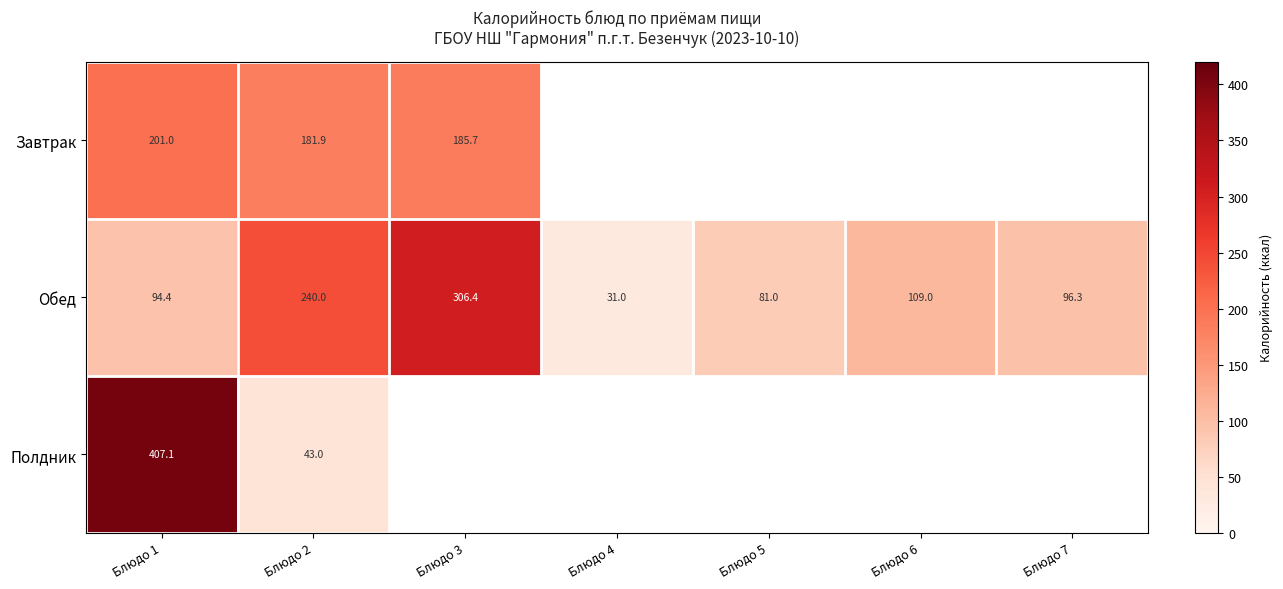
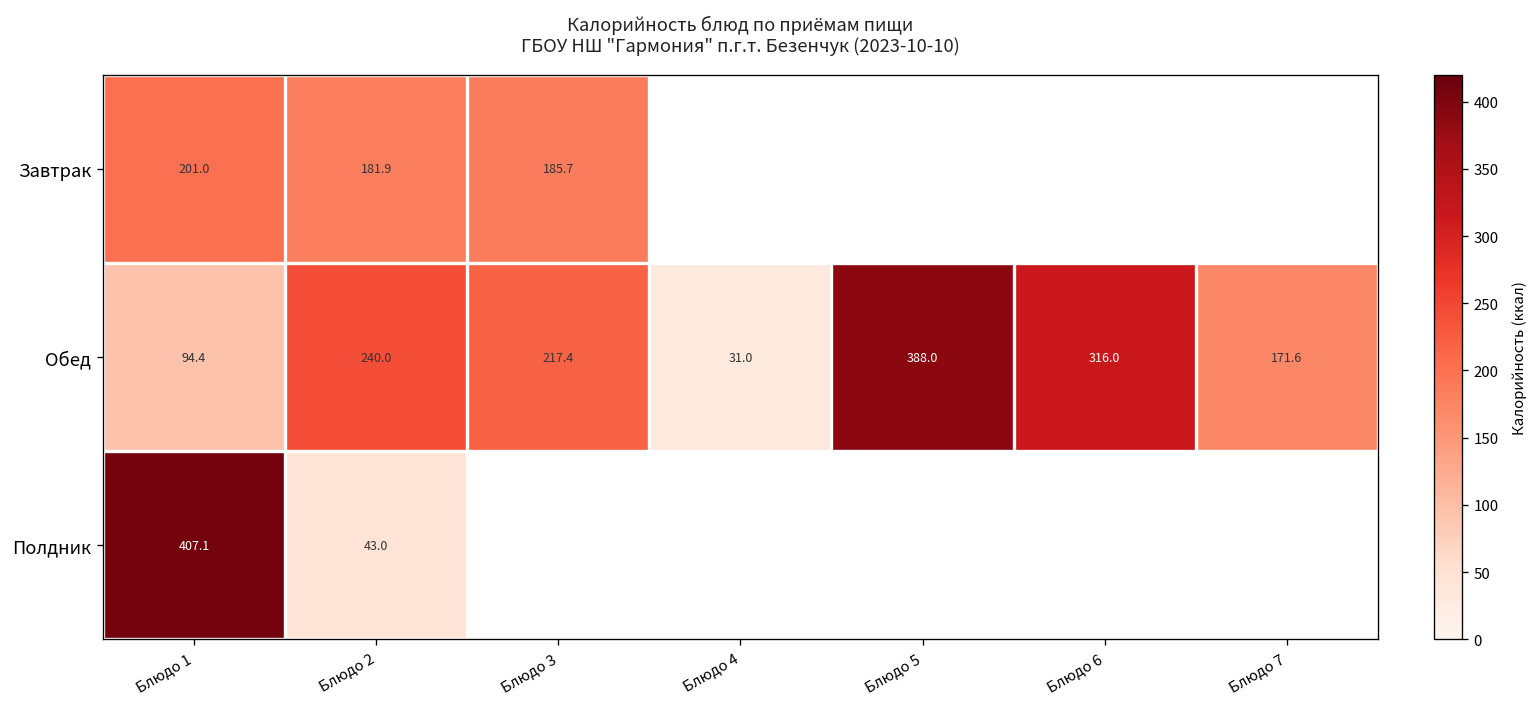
  {
    "Завтрак": {
      "Блюдо 1": 201.0,
      "Блюдо 2": 181.9,
      "Блюдо 3": 185.7
    },
    "Обед": {
      "Блюдо 1": 94.4,
      "Блюдо 2": 240.0,
-     "Блюдо 3": 306.4,
+     "Блюдо 3": 217.4,
      "Блюдо 4": 31.0,
-     "Блюдо 5": 81.0,
-     "Блюдо 6": 109.0,
-     "Блюдо 7": 96.3
+     "Блюдо 5": 388.0,
+     "Блюдо 6": 316.0,
+     "Блюдо 7": 171.6
    },
    "Полдник": {
      "Блюдо 1": 407.1,
      "Блюдо 2": 43.0
    }
  }
